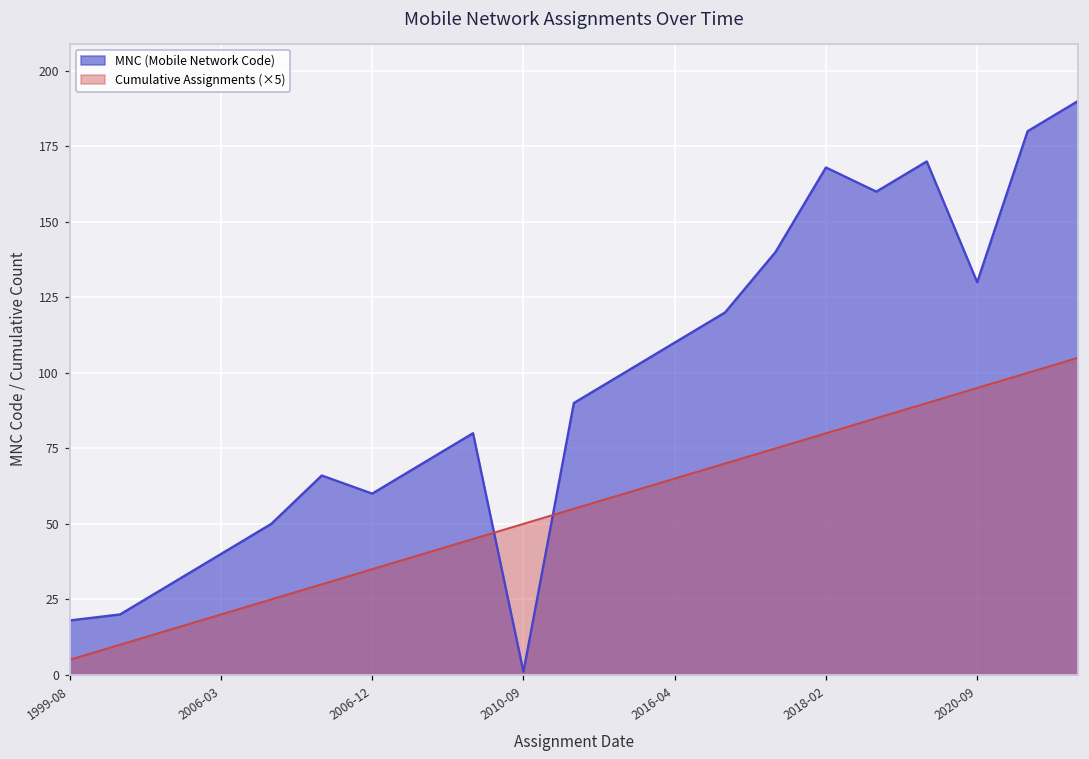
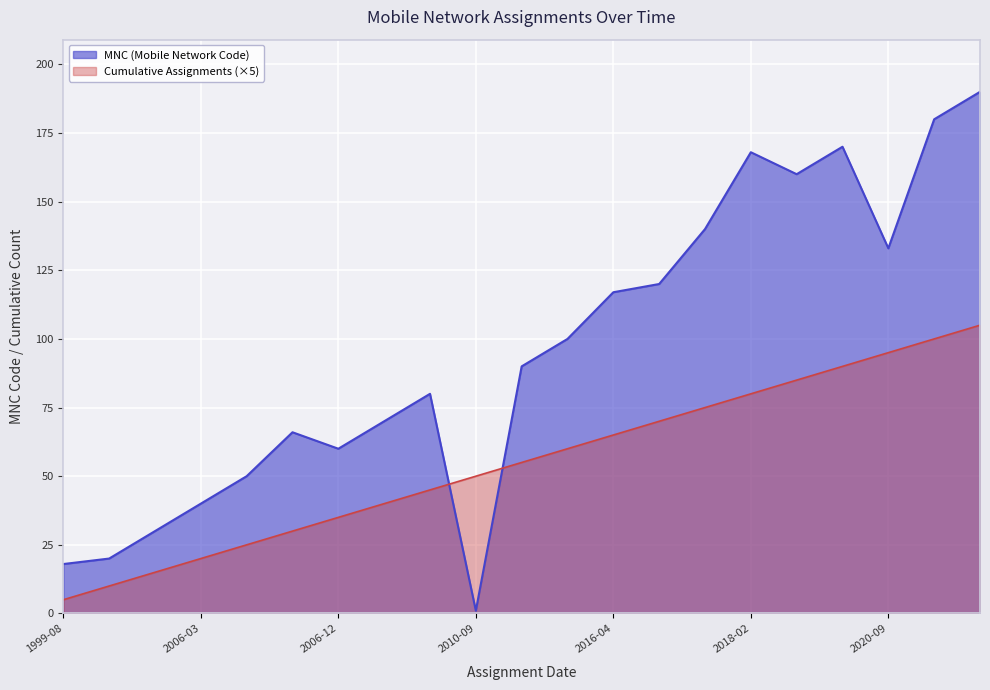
  {
    "MNC (Mobile Network Code)": {
      "1999-08": 18,
      "2006-03": 40,
      "2006-12": 60,
      "2010-09": 1,
-     "2016-04": 110,
+     "2016-04": 117,
      "2018-02": 168,
-     "2020-09": 130
+     "2020-09": 133
    },
    "Cumulative Assignments (×5)": {
      "1999-08": 5,
      "2006-03": 20,
      "2006-12": 35,
      "2010-09": 50,
      "2016-04": 65,
      "2018-02": 80,
      "2020-09": 95
    }
  }
